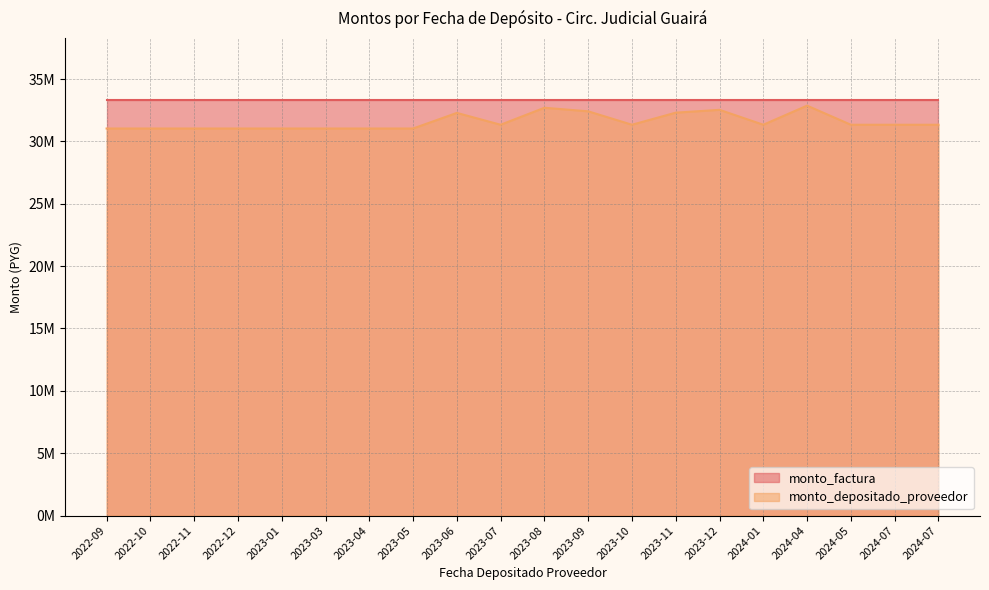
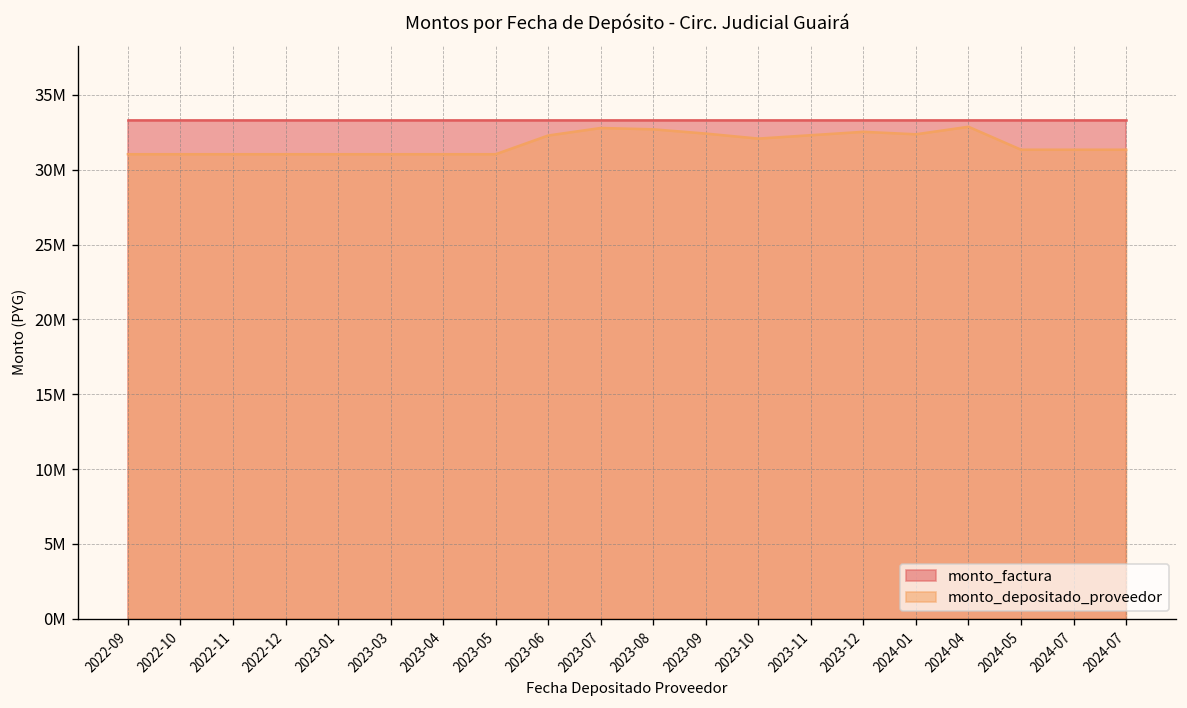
  {
    "monto_factura": {
      "2022-09": 33300000,
      "2022-10": 33300000,
      "2022-11": 33300000,
      "2022-12": 33300000,
      "2023-01": 33300000,
      "2023-03": 33300000,
      "2023-04": 33300000,
      "2023-05": 33300000,
      "2023-06": 33300000,
      "2023-07": 33300000,
      "2023-08": 33300000,
      "2023-09": 33300000,
      "2023-10": 33300000,
      "2023-11": 33300000,
      "2023-12": 33300000,
      "2024-01": 33300000,
      "2024-04": 33300000,
      "2024-05": 33300000
    },
    "monto_depositado_proveedor": {
      "2022-09": 31000000,
      "2022-10": 31000000,
      "2022-11": 31000000,
      "2022-12": 31000000,
      "2023-01": 31000000,
      "2023-03": 31000000,
      "2023-04": 31000000,
      "2023-05": 31000000,
      "2023-06": 32300000,
-     "2023-07": 31300000,
+     "2023-07": 32800000,
      "2023-08": 32700000,
      "2023-09": 32400000,
-     "2023-10": 31300000,
+     "2023-10": 32100000,
      "2023-11": 32300000,
      "2023-12": 32500000,
-     "2024-01": 31300000,
+     "2024-01": 32400000,
      "2024-04": 32900000,
      "2024-05": 31300000
    }
  }
